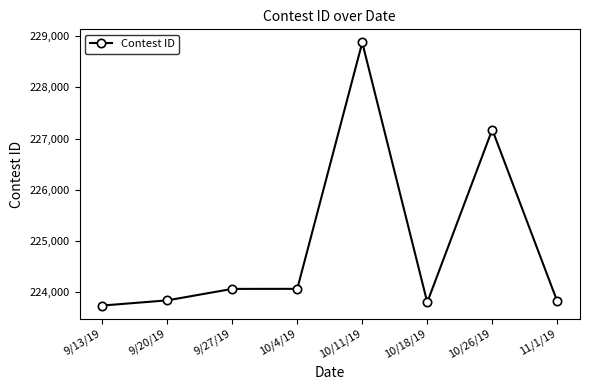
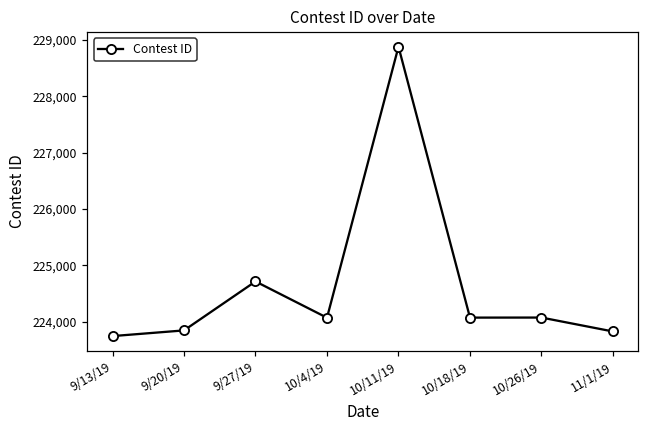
  {
    "9/13/19": "223,700",
    "9/20/19": "223,800",
-   "9/27/19": "224,100",
+   "9/27/19": "224,700",
    "10/4/19": "224,100",
    "10/11/19": "228,900",
-   "10/18/19": "223,800",
-   "10/26/19": "227,200",
+   "10/18/19": "224,100",
+   "10/26/19": "224,100",
    "11/1/19": "223,800"
  }
